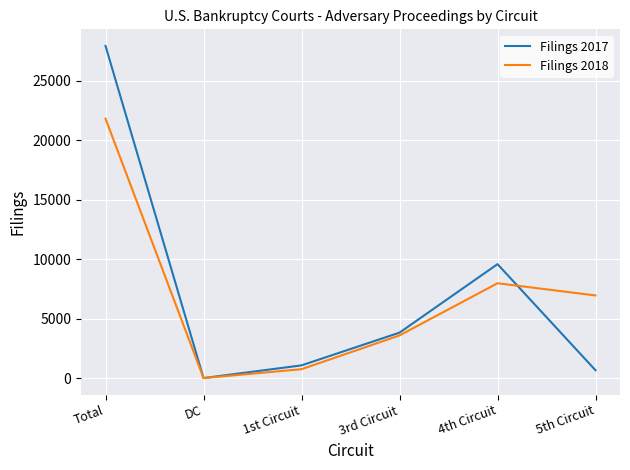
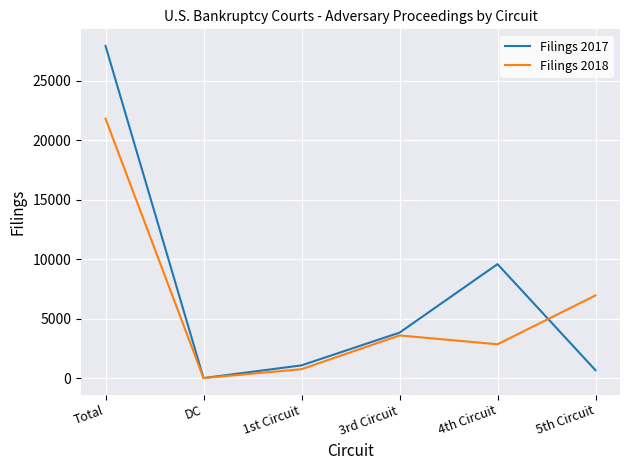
  {
    "Filings 2017": {
      "Total": 27900,
      "1st Circuit": 1100,
      "3rd Circuit": 3800,
      "4th Circuit": 9600,
      "5th Circuit": 700
    },
    "Filings 2018": {
      "Total": 21800,
      "1st Circuit": 800,
      "3rd Circuit": 3600,
-     "4th Circuit": 8000,
+     "4th Circuit": 2900,
      "5th Circuit": 7000
    }
  }
